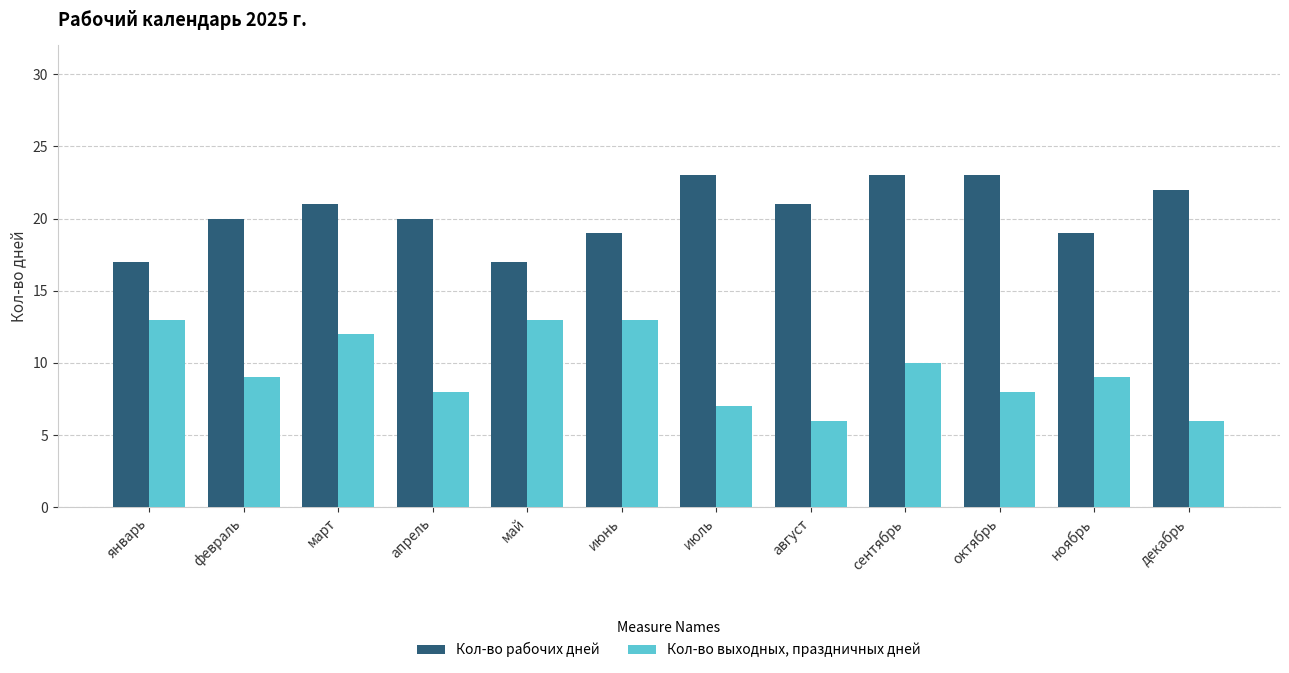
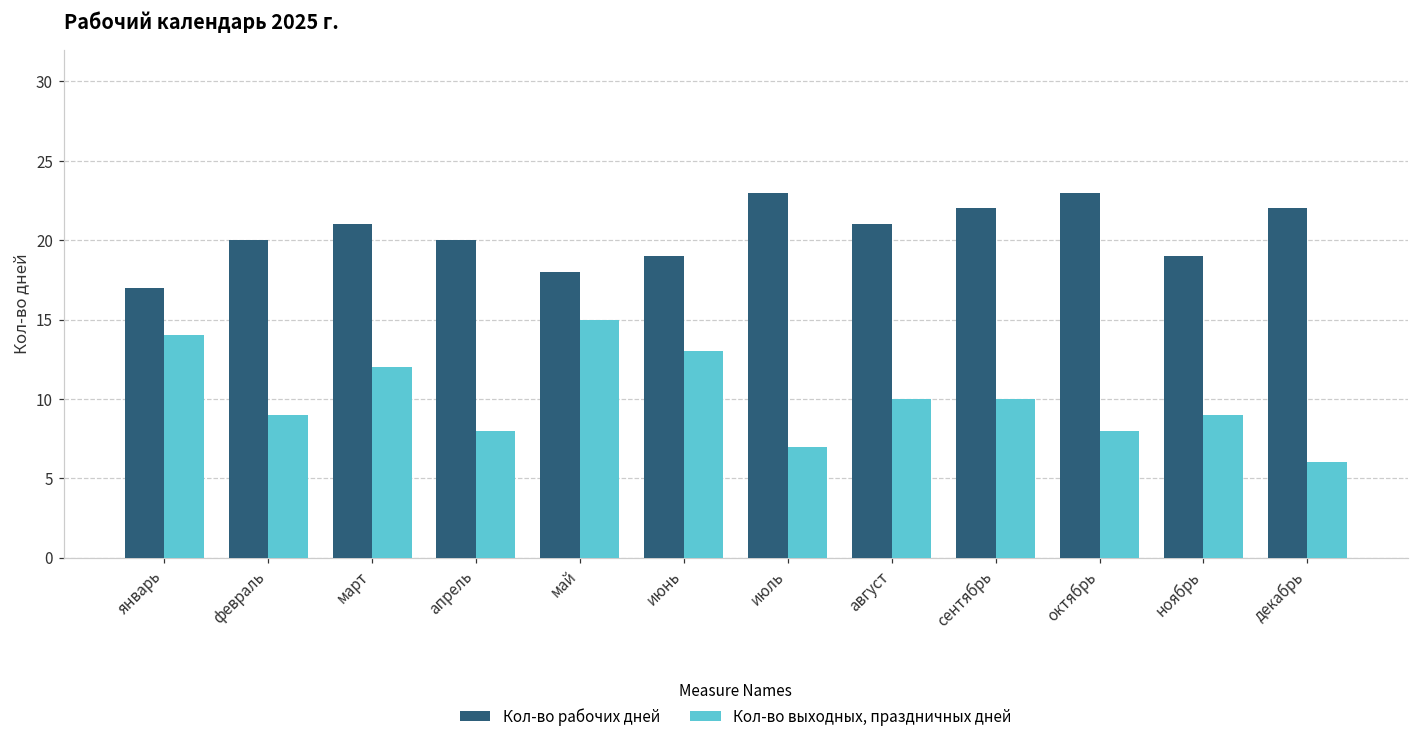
  {
    "Кол-во рабочих дней": {
      "январь": 17,
      "февраль": 20,
      "март": 21,
      "апрель": 20,
-     "май": 17,
+     "май": 18,
      "июнь": 19,
      "июль": 23,
      "август": 21,
-     "сентябрь": 23,
+     "сентябрь": 22,
      "октябрь": 23,
      "ноябрь": 19,
      "декабрь": 22
    },
    "Кол-во выходных, праздничных дней": {
-     "январь": 13,
+     "январь": 14,
      "февраль": 9,
      "март": 12,
      "апрель": 8,
-     "май": 13,
+     "май": 15,
      "июнь": 13,
      "июль": 7,
-     "август": 6,
+     "август": 10,
      "сентябрь": 10,
      "октябрь": 8,
      "ноябрь": 9,
      "декабрь": 6
    }
  }
